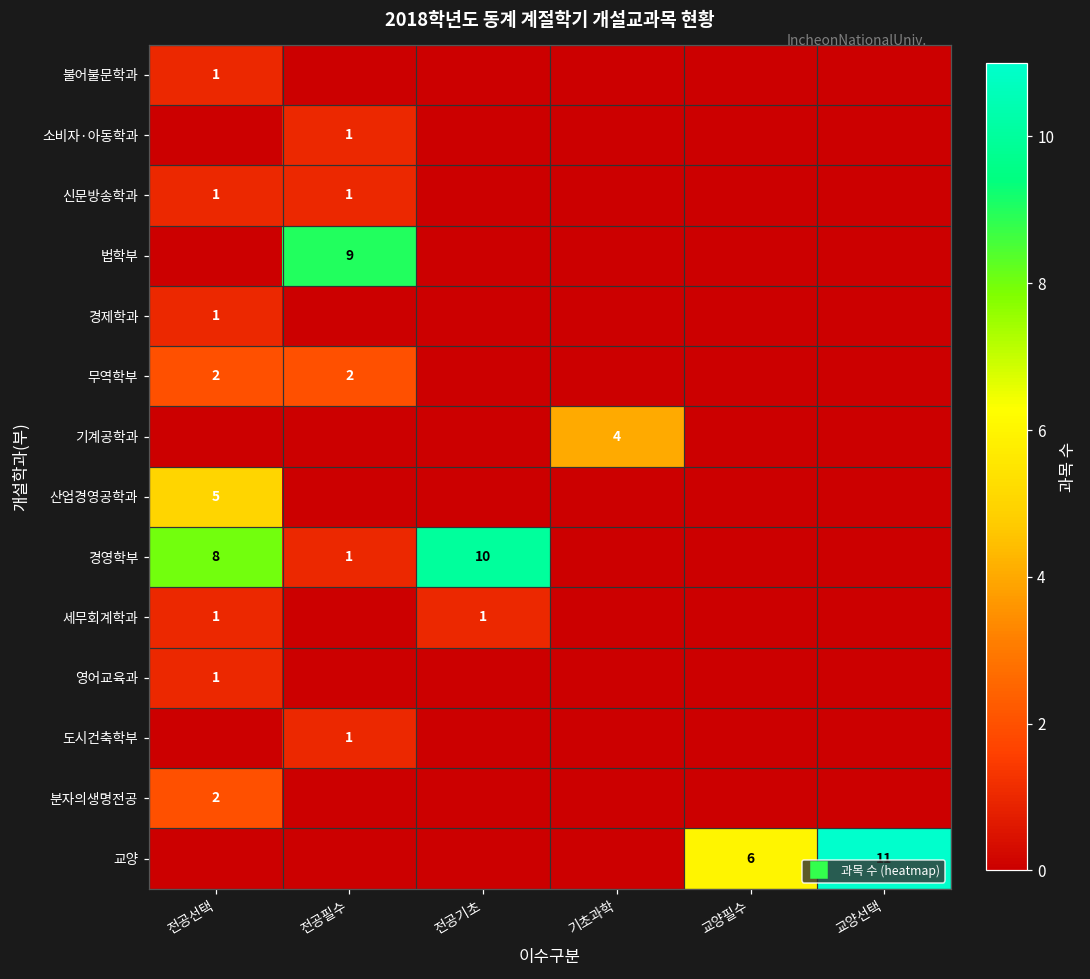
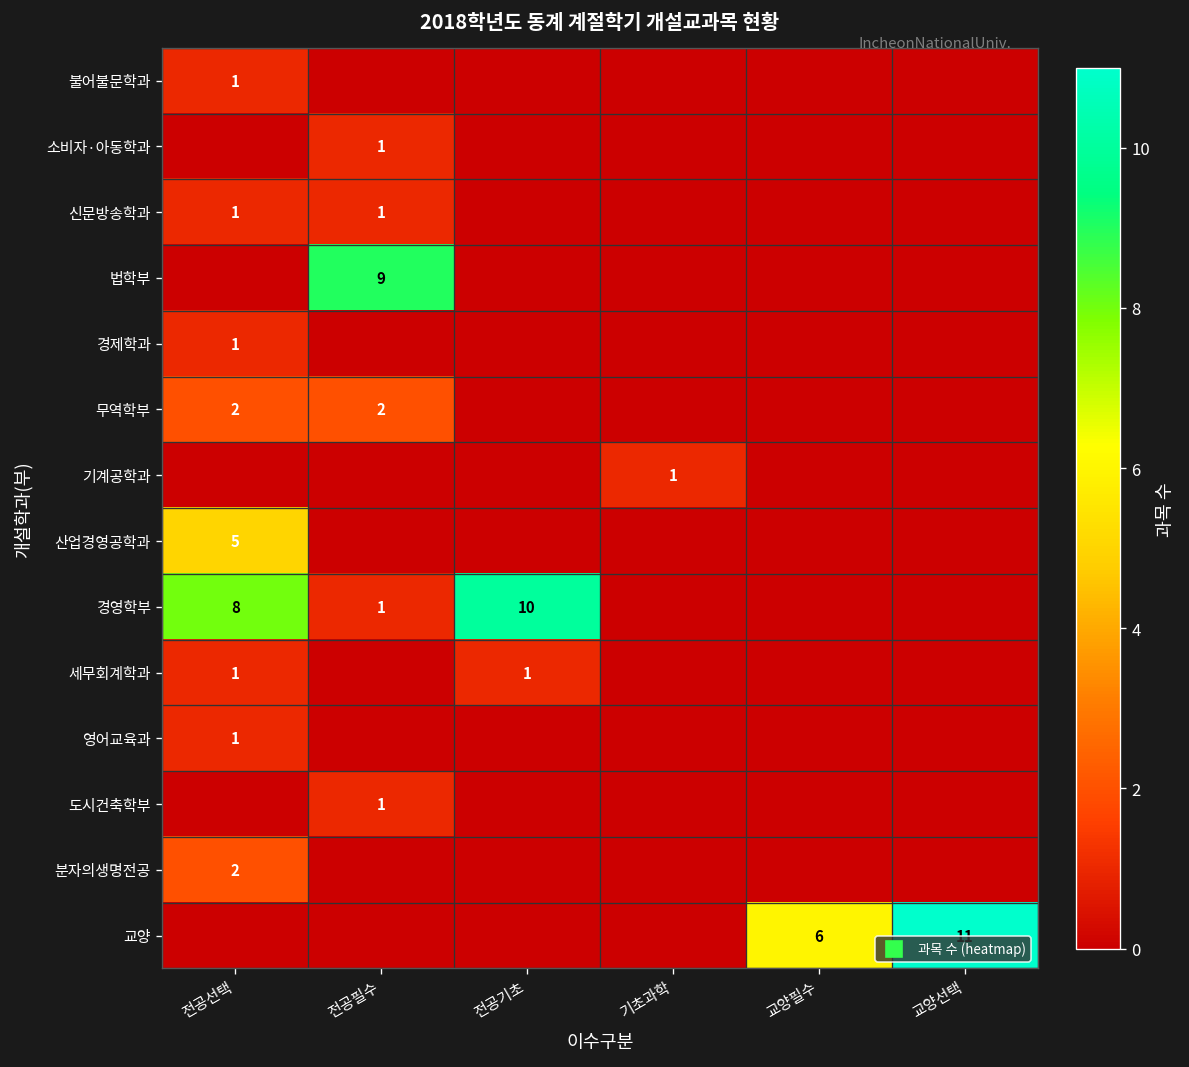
  {
    "불어불문학과": {
      "전공선택": 1
    },
    "소비자·아동학과": {
      "전공필수": 1
    },
    "신문방송학과": {
      "전공선택": 1,
      "전공필수": 1
    },
    "법학부": {
      "전공필수": 9
    },
    "경제학과": {
      "전공선택": 1
    },
    "무역학부": {
      "전공선택": 2,
      "전공필수": 2
    },
    "기계공학과": {
-     "기초과학": 4
+     "기초과학": 1
    },
    "산업경영공학과": {
      "전공선택": 5
    },
    "경영학부": {
      "전공선택": 8,
      "전공필수": 1,
      "전공기초": 10
    },
    "세무회계학과": {
      "전공선택": 1,
      "전공기초": 1
    },
    "영어교육과": {
      "전공선택": 1
    },
    "도시건축학부": {
      "전공필수": 1
    },
    "분자의생명전공": {
      "전공선택": 2
    },
    "교양": {
      "교양필수": 6
    }
  }
